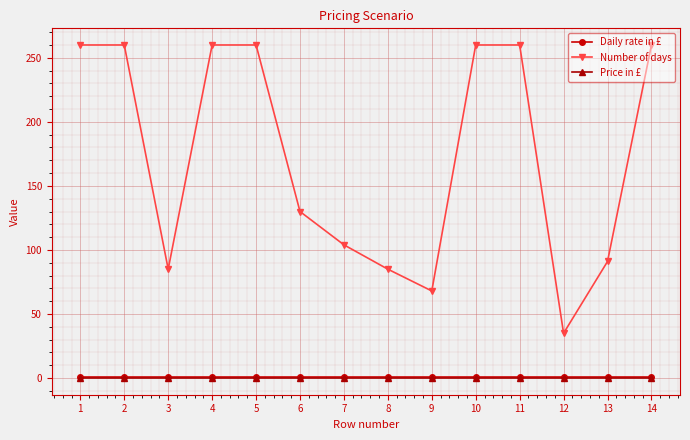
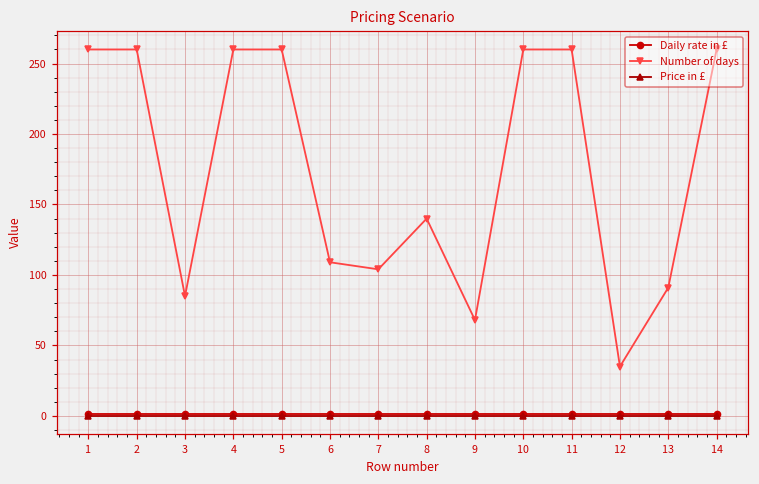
  {
    "Number of days": {
      "1": 260,
      "2": 260,
      "3": 85,
      "4": 260,
      "5": 260,
-     "6": 130,
+     "6": 109,
      "7": 104,
-     "8": 85,
+     "8": 140,
      "9": 68,
      "10": 260,
      "11": 260,
      "12": 35,
      "13": 91
    }
  }
